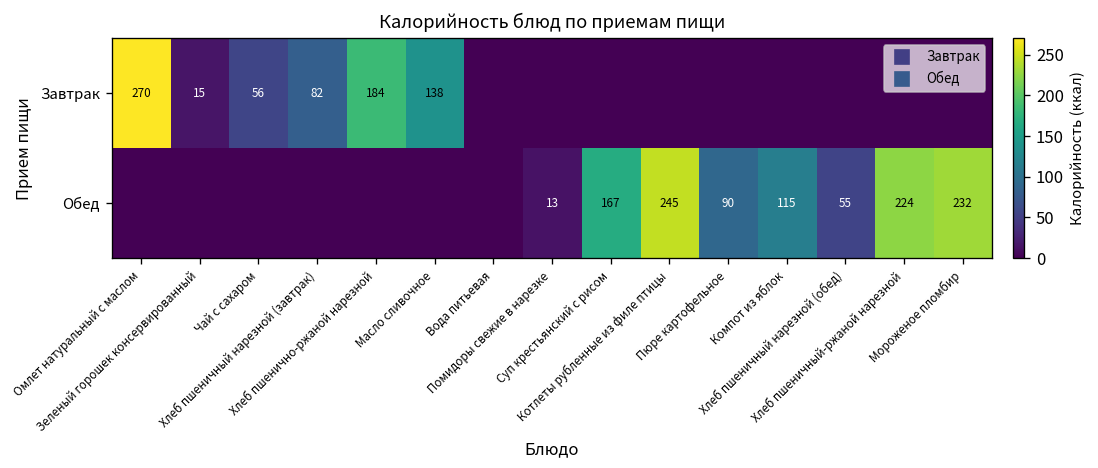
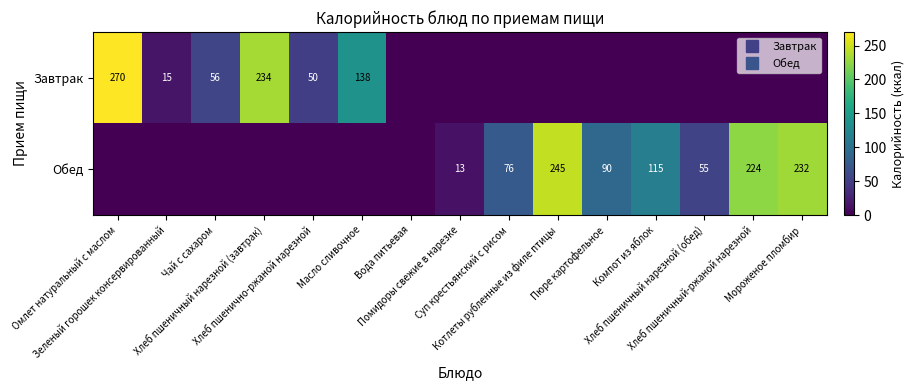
  {
    "Завтрак": {
      "Омлет натуральный с маслом": 270,
      "Зеленый горошек консервированный": 15,
      "Чай с сахаром": 56,
-     "Хлеб пшеничный нарезной (завтрак)": 82,
-     "Хлеб пшенично-ржаной нарезной": 184,
+     "Хлеб пшеничный нарезной (завтрак)": 234,
+     "Хлеб пшенично-ржаной нарезной": 50,
      "Масло сливочное": 138
    },
    "Обед": {
      "Помидоры свежие в нарезке": 13,
-     "Суп крестьянский с рисом": 167,
+     "Суп крестьянский с рисом": 76,
      "Котлеты рубленные из филе птицы": 245,
      "Пюре картофельное": 90,
      "Компот из яблок": 115,
      "Хлеб пшеничный нарезной (обед)": 55,
      "Хлеб пшеничный-ржаной нарезной": 224,
      "Мороженое пломбир": 232
    }
  }
